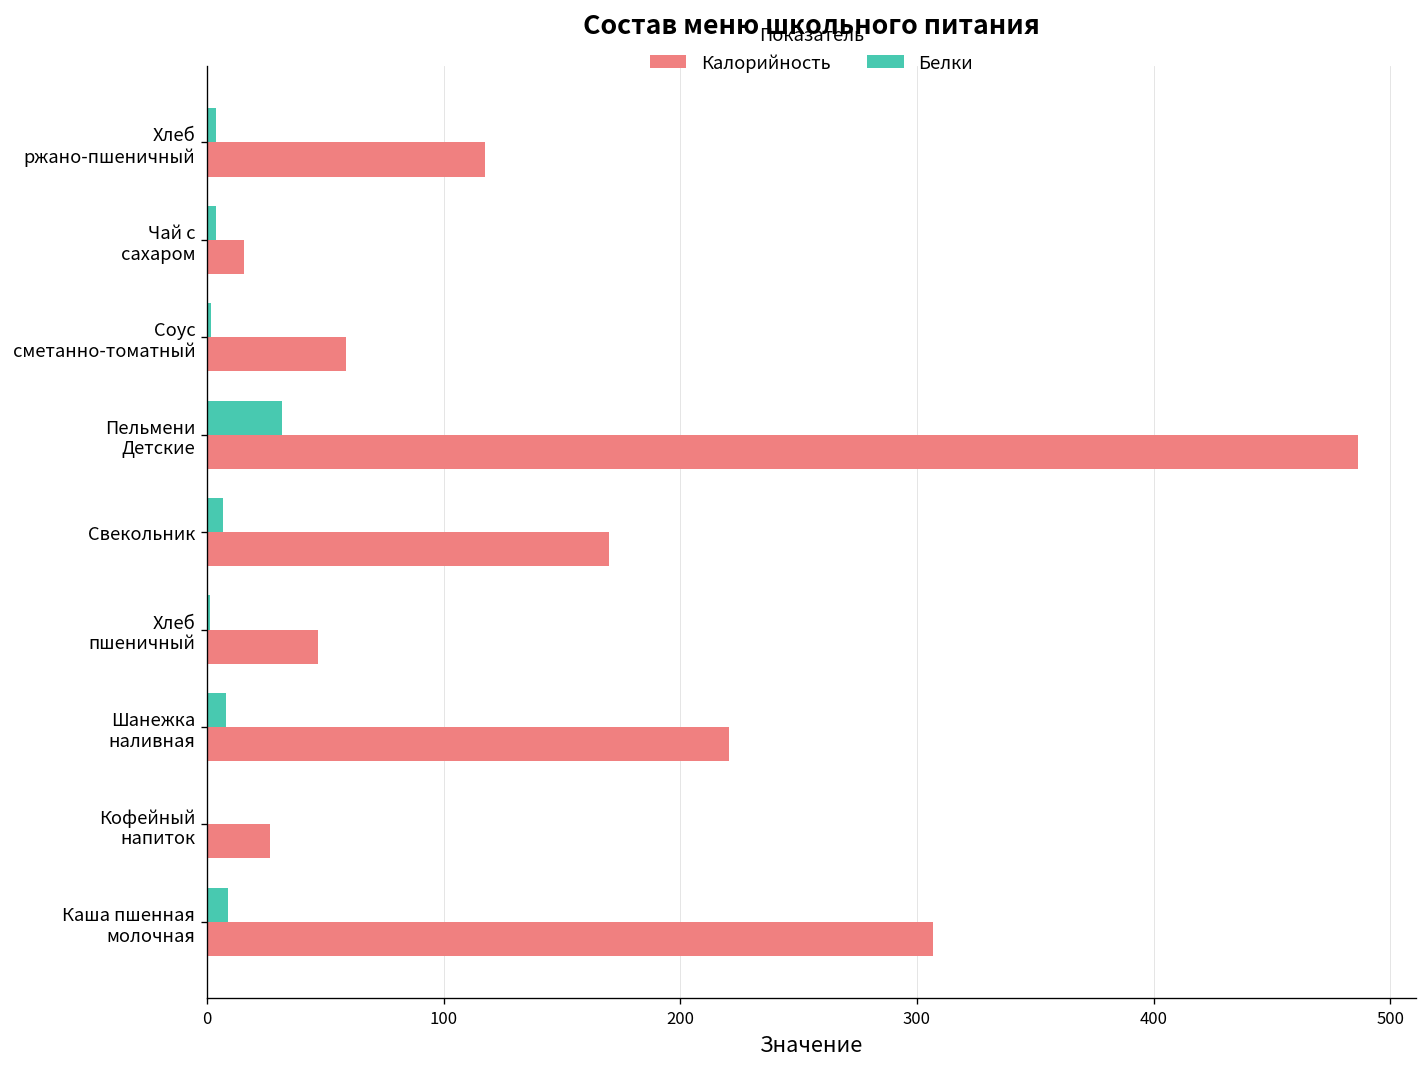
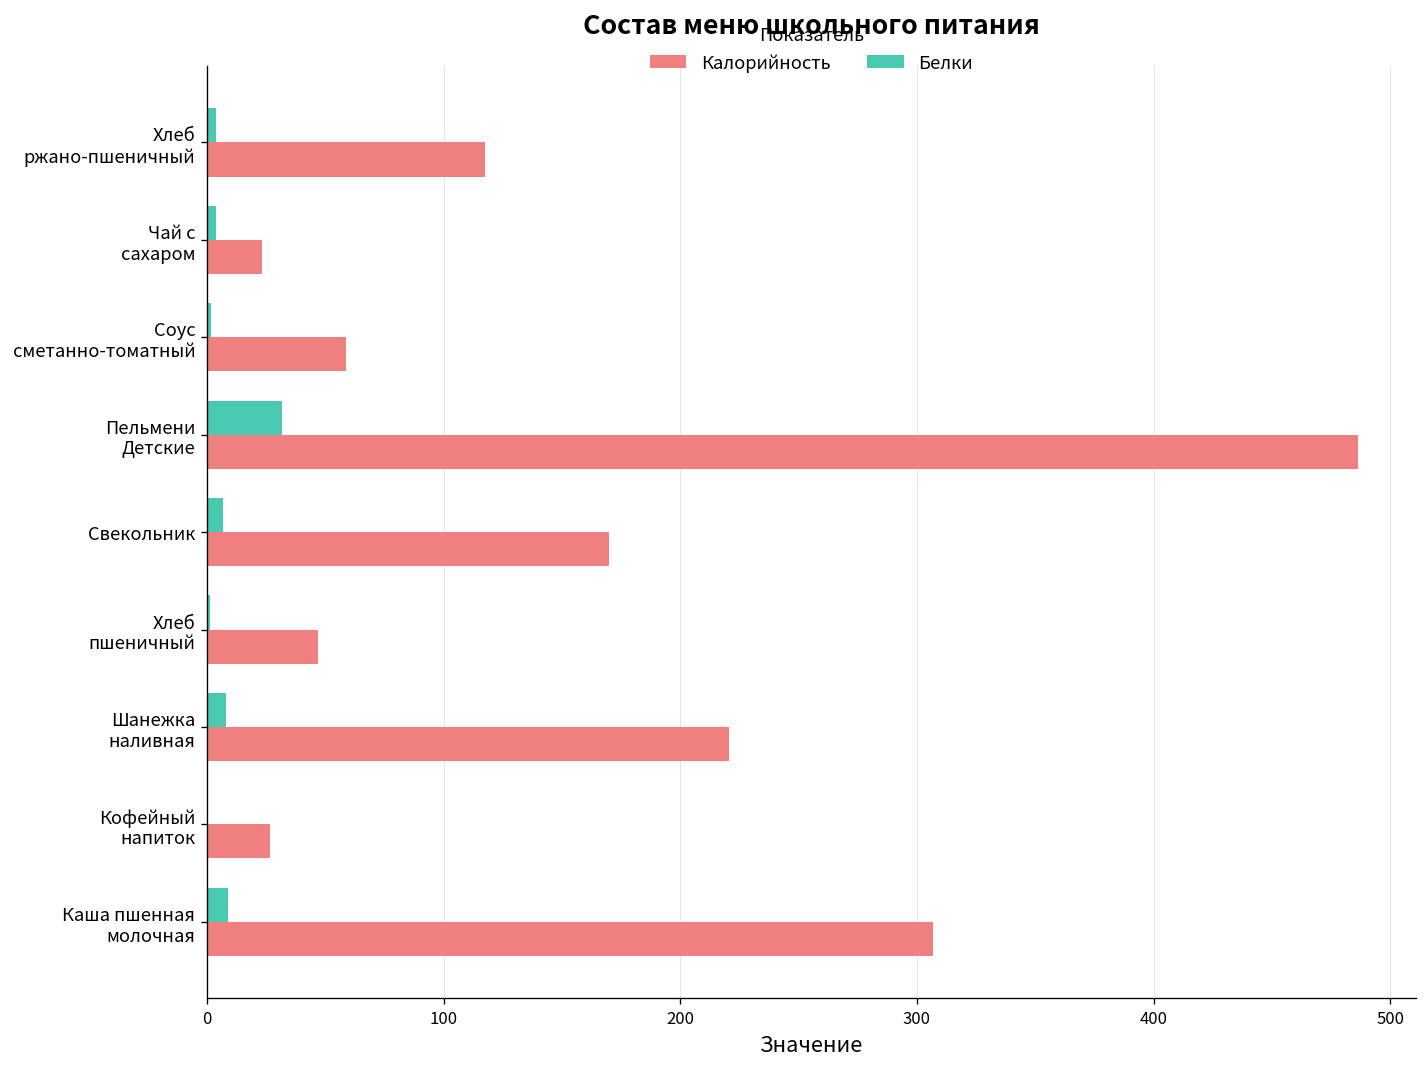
  {
    "Калорийность": {
      "Хлеб ржано-пшеничный": 117,
-     "Чай с сахаром": 16,
+     "Чай с сахаром": 23,
      "Соус сметанно-томатный": 59,
      "Пельмени Детские": 487,
      "Свекольник": 170,
      "Хлеб пшеничный": 47,
      "Шанежка наливная": 221,
      "Кофейный напиток": 27,
      "Каша пшенная молочная": 307
    },
    "Белки": {
      "Хлеб ржано-пшеничный": 4,
      "Чай с сахаром": 4,
      "Соус сметанно-томатный": 2,
      "Пельмени Детские": 32,
      "Свекольник": 7,
      "Хлеб пшеничный": 2,
      "Шанежка наливная": 8,
      "Каша пшенная молочная": 9
    }
  }
